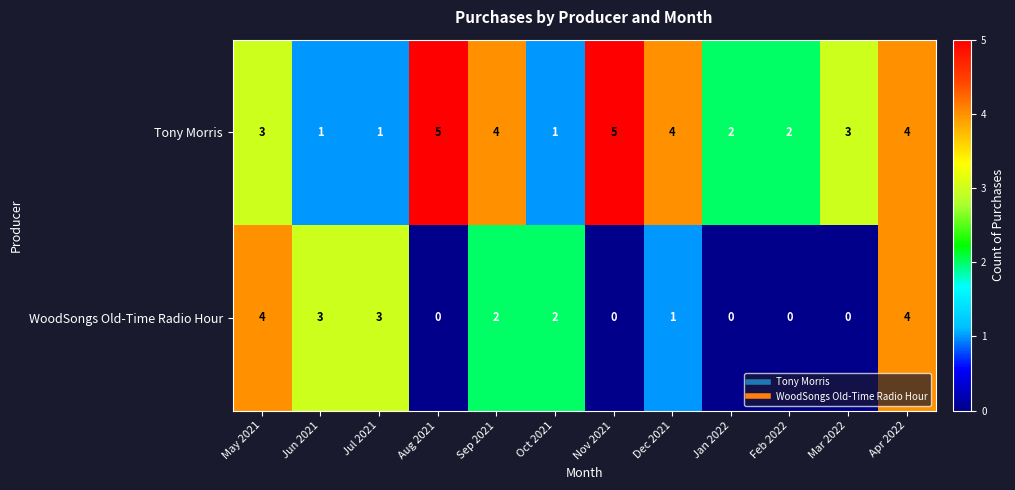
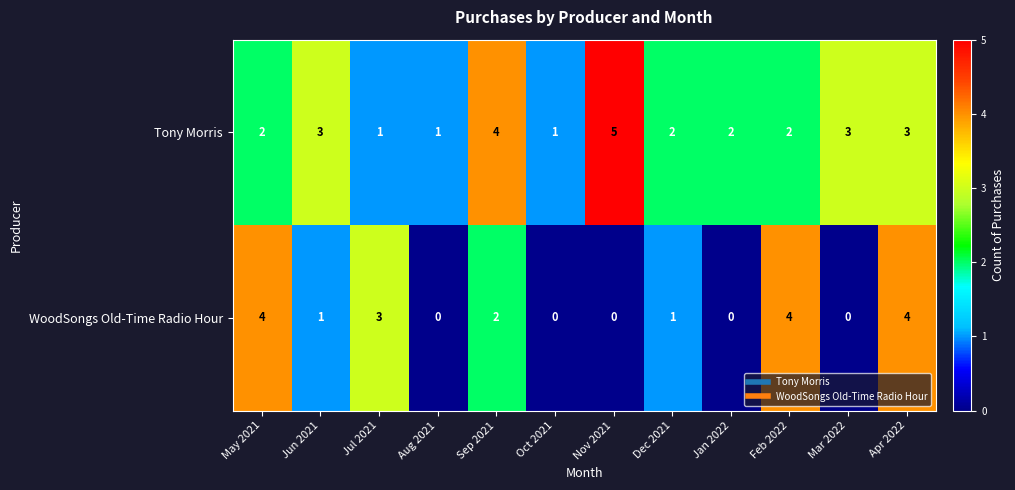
  {
    "Tony Morris": {
-     "May 2021": 3,
-     "Jun 2021": 1,
+     "May 2021": 2,
+     "Jun 2021": 3,
      "Jul 2021": 1,
-     "Aug 2021": 5,
+     "Aug 2021": 1,
      "Sep 2021": 4,
      "Oct 2021": 1,
      "Nov 2021": 5,
-     "Dec 2021": 4,
+     "Dec 2021": 2,
      "Jan 2022": 2,
      "Feb 2022": 2,
      "Mar 2022": 3,
-     "Apr 2022": 4
+     "Apr 2022": 3
    },
    "WoodSongs Old-Time Radio Hour": {
      "May 2021": 4,
-     "Jun 2021": 3,
+     "Jun 2021": 1,
      "Jul 2021": 3,
      "Aug 2021": 0,
      "Sep 2021": 2,
-     "Oct 2021": 2,
+     "Oct 2021": 0,
      "Nov 2021": 0,
      "Dec 2021": 1,
      "Jan 2022": 0,
-     "Feb 2022": 0,
+     "Feb 2022": 4,
      "Mar 2022": 0,
      "Apr 2022": 4
    }
  }
